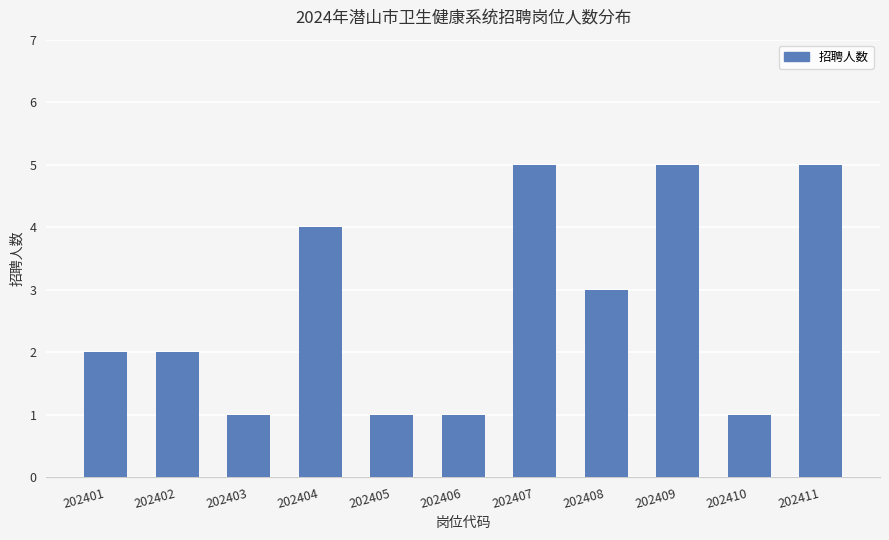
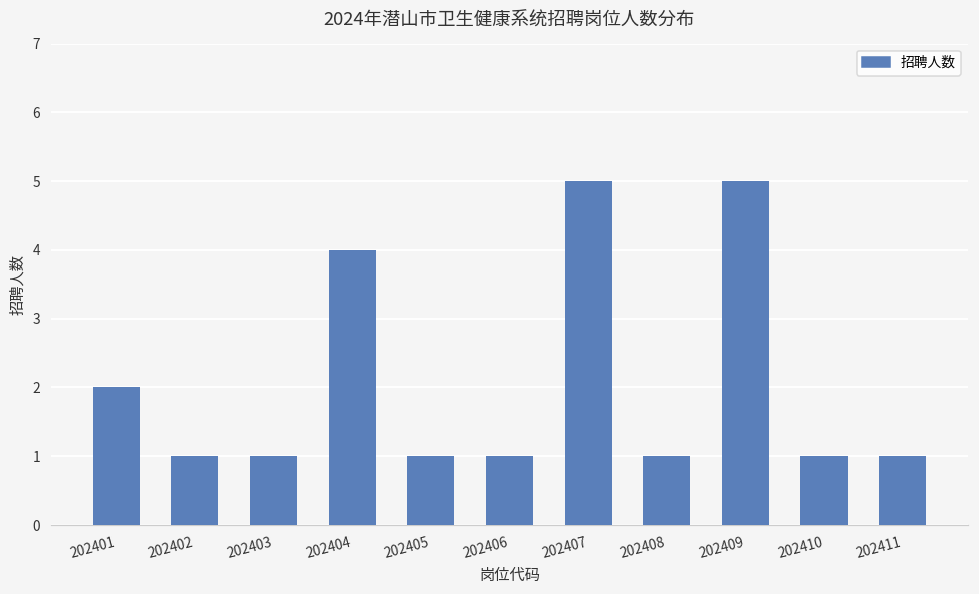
  {
    "202401": 2,
-   "202402": 2,
+   "202402": 1,
    "202403": 1,
    "202404": 4,
    "202405": 1,
    "202406": 1,
    "202407": 5,
-   "202408": 3,
+   "202408": 1,
    "202409": 5,
    "202410": 1,
-   "202411": 5
+   "202411": 1
  }
